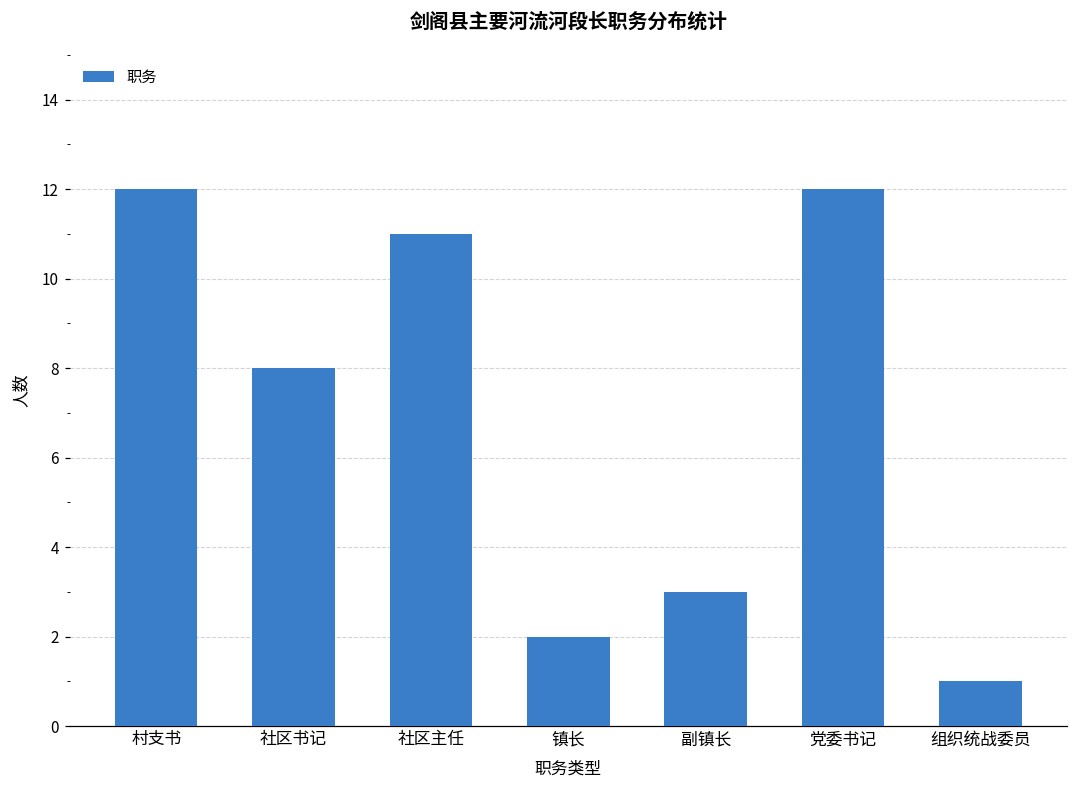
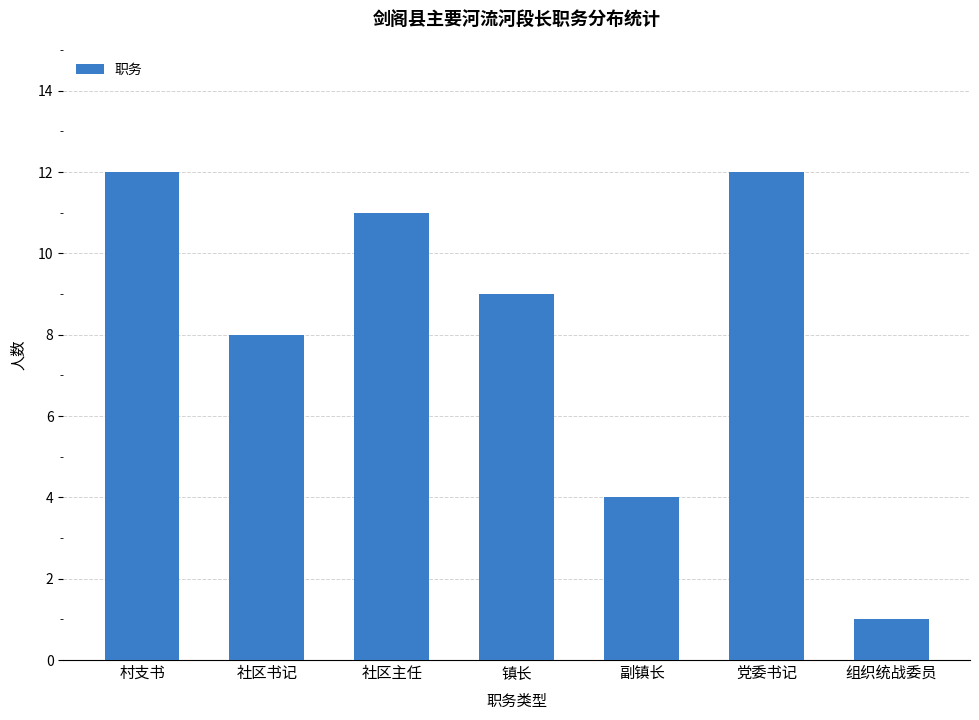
  {
    "村支书": 12,
    "社区书记": 8,
    "社区主任": 11,
-   "镇长": 2,
-   "副镇长": 3,
+   "镇长": 9,
+   "副镇长": 4,
    "党委书记": 12,
    "组织统战委员": 1
  }
